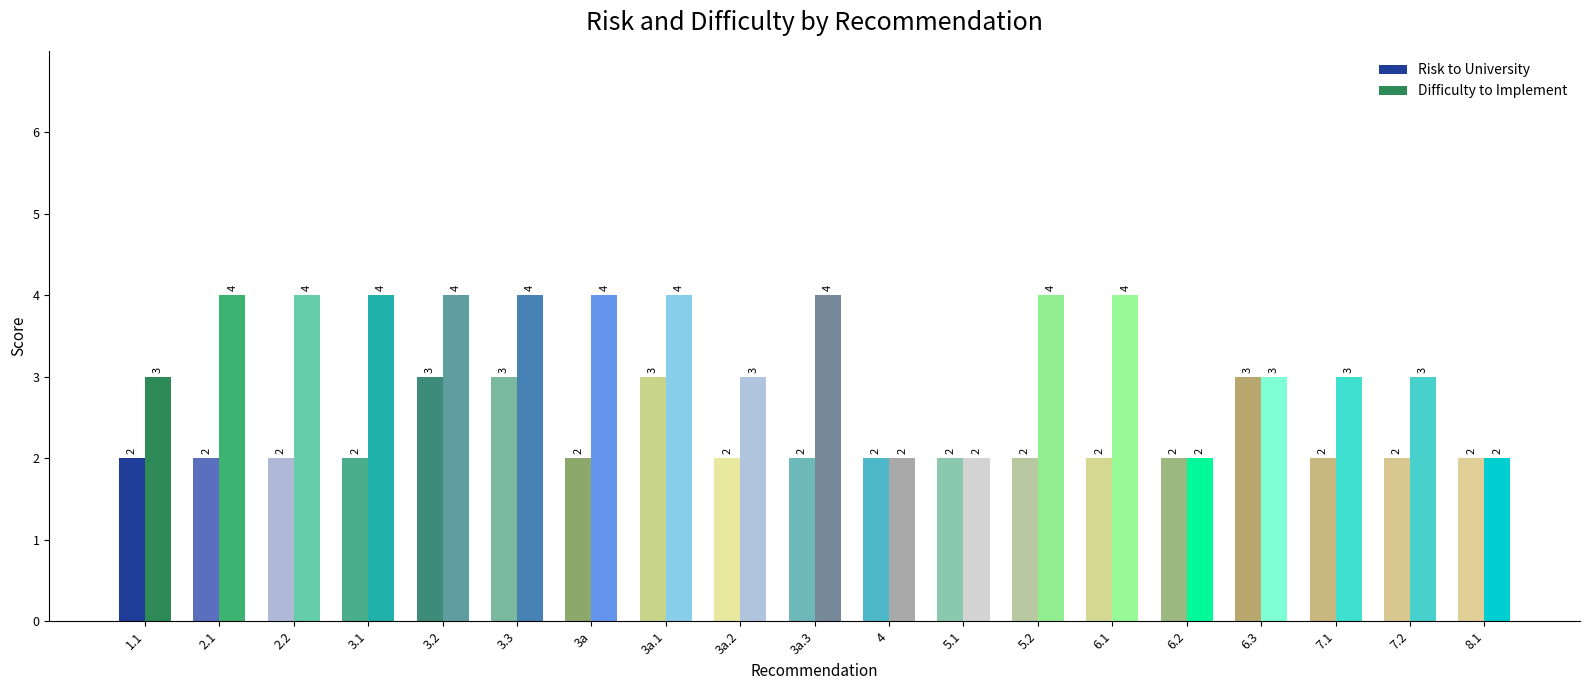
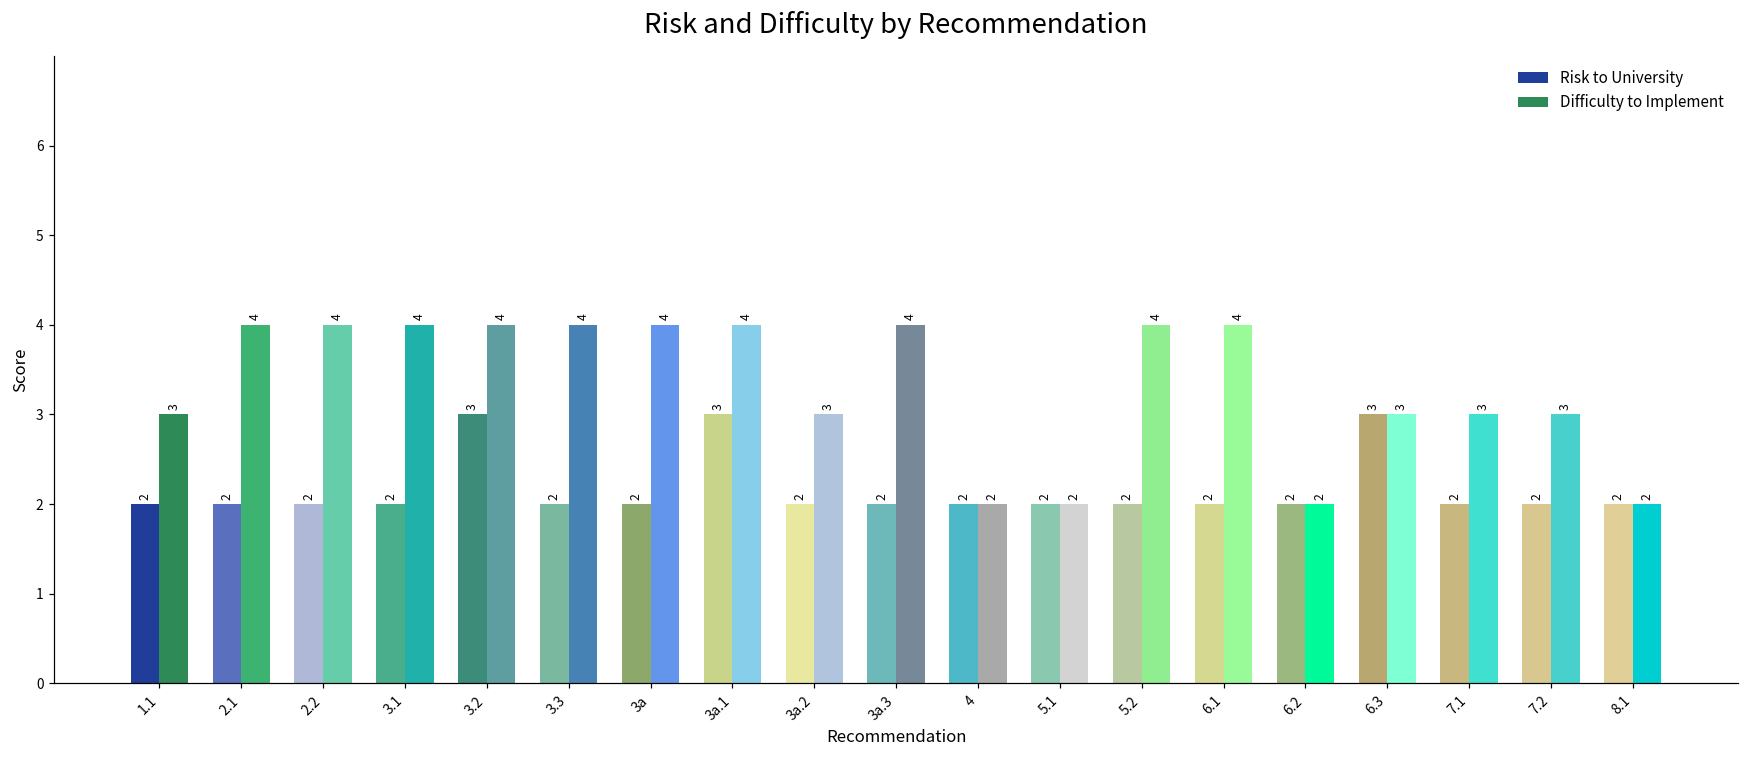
  {
    "Risk to University": {
      "1.1": 2,
      "2.1": 2,
      "2.2": 2,
      "3.1": 2,
      "3.2": 3,
-     "3.3": 3,
+     "3.3": 2,
      "3a": 2,
      "3a.1": 3,
      "3a.2": 2,
      "3a.3": 2,
      "4": 2,
      "5.1": 2,
      "5.2": 2,
      "6.1": 2,
      "6.2": 2,
      "6.3": 3,
      "7.1": 2,
      "7.2": 2,
      "8.1": 2
    },
    "Difficulty to Implement": {
      "1.1": 3,
      "2.1": 4,
      "2.2": 4,
      "3.1": 4,
      "3.2": 4,
      "3.3": 4,
      "3a": 4,
      "3a.1": 4,
      "3a.2": 3,
      "3a.3": 4,
      "4": 2,
      "5.1": 2,
      "5.2": 4,
      "6.1": 4,
      "6.2": 2,
      "6.3": 3,
      "7.1": 3,
      "7.2": 3,
      "8.1": 2
    }
  }
